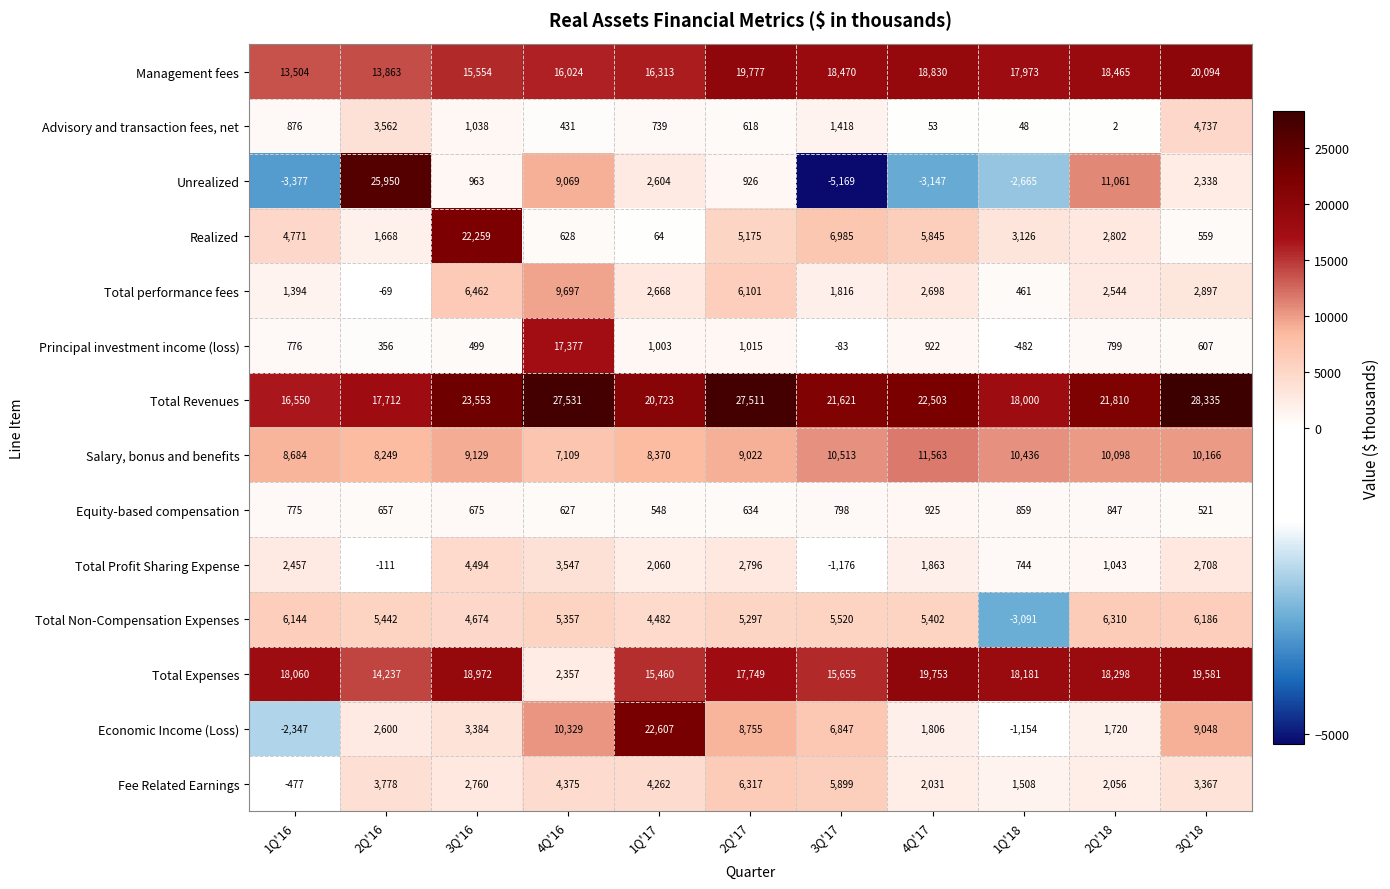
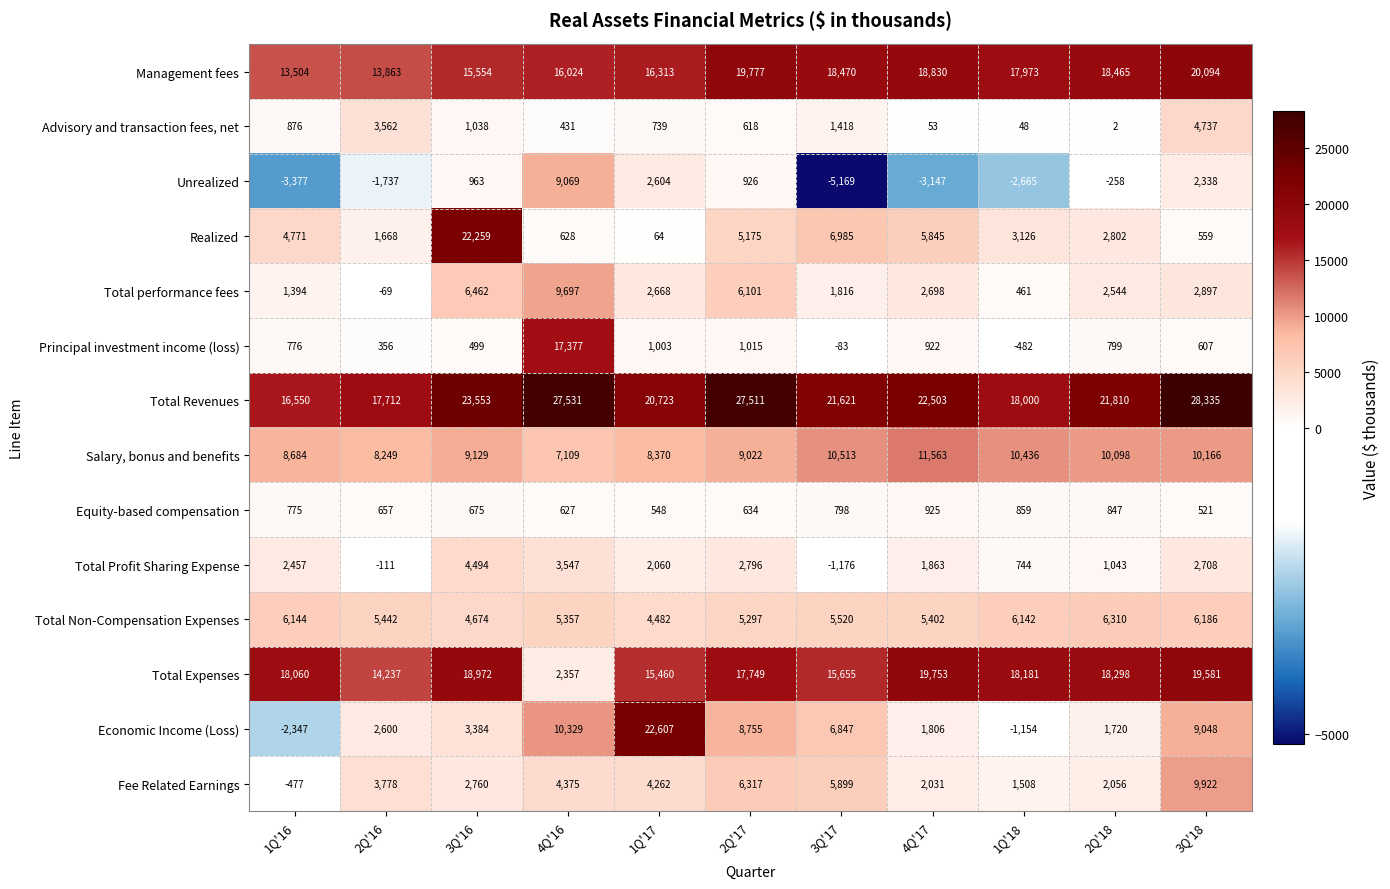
  {
    "Management fees": {
      "1Q'16": "13,504",
      "2Q'16": "13,863",
      "3Q'16": "15,554",
      "4Q'16": "16,024",
      "1Q'17": "16,313",
      "2Q'17": "19,777",
      "3Q'17": "18,470",
      "4Q'17": "18,830",
      "1Q'18": "17,973",
      "2Q'18": "18,465",
      "3Q'18": "20,094"
    },
    "Advisory and transaction fees, net": {
      "1Q'16": "876",
      "2Q'16": "3,562",
      "3Q'16": "1,038",
      "4Q'16": "431",
      "1Q'17": "739",
      "2Q'17": "618",
      "3Q'17": "1,418",
      "4Q'17": "53",
      "1Q'18": "48",
      "2Q'18": "2",
      "3Q'18": "4,737"
    },
    "Unrealized": {
      "1Q'16": "-3,377",
-     "2Q'16": "25,950",
+     "2Q'16": "-1,737",
      "3Q'16": "963",
      "4Q'16": "9,069",
      "1Q'17": "2,604",
      "2Q'17": "926",
      "3Q'17": "-5,169",
      "4Q'17": "-3,147",
      "1Q'18": "-2,665",
-     "2Q'18": "11,061",
+     "2Q'18": "-258",
      "3Q'18": "2,338"
    },
    "Realized": {
      "1Q'16": "4,771",
      "2Q'16": "1,668",
      "3Q'16": "22,259",
      "4Q'16": "628",
      "1Q'17": "64",
      "2Q'17": "5,175",
      "3Q'17": "6,985",
      "4Q'17": "5,845",
      "1Q'18": "3,126",
      "2Q'18": "2,802",
      "3Q'18": "559"
    },
    "Total performance fees": {
      "1Q'16": "1,394",
      "2Q'16": "-69",
      "3Q'16": "6,462",
      "4Q'16": "9,697",
      "1Q'17": "2,668",
      "2Q'17": "6,101",
      "3Q'17": "1,816",
      "4Q'17": "2,698",
      "1Q'18": "461",
      "2Q'18": "2,544",
      "3Q'18": "2,897"
    },
    "Principal investment income (loss)": {
      "1Q'16": "776",
      "2Q'16": "356",
      "3Q'16": "499",
      "4Q'16": "17,377",
      "1Q'17": "1,003",
      "2Q'17": "1,015",
      "3Q'17": "-83",
      "4Q'17": "922",
      "1Q'18": "-482",
      "2Q'18": "799",
      "3Q'18": "607"
    },
    "Total Revenues": {
      "1Q'16": "16,550",
      "2Q'16": "17,712",
      "3Q'16": "23,553",
      "4Q'16": "27,531",
      "1Q'17": "20,723",
      "2Q'17": "27,511",
      "3Q'17": "21,621",
      "4Q'17": "22,503",
      "1Q'18": "18,000",
      "2Q'18": "21,810",
      "3Q'18": "28,335"
    },
    "Salary, bonus and benefits": {
      "1Q'16": "8,684",
      "2Q'16": "8,249",
      "3Q'16": "9,129",
      "4Q'16": "7,109",
      "1Q'17": "8,370",
      "2Q'17": "9,022",
      "3Q'17": "10,513",
      "4Q'17": "11,563",
      "1Q'18": "10,436",
      "2Q'18": "10,098",
      "3Q'18": "10,166"
    },
    "Equity-based compensation": {
      "1Q'16": "775",
      "2Q'16": "657",
      "3Q'16": "675",
      "4Q'16": "627",
      "1Q'17": "548",
      "2Q'17": "634",
      "3Q'17": "798",
      "4Q'17": "925",
      "1Q'18": "859",
      "2Q'18": "847",
      "3Q'18": "521"
    },
    "Total Profit Sharing Expense": {
      "1Q'16": "2,457",
      "2Q'16": "-111",
      "3Q'16": "4,494",
      "4Q'16": "3,547",
      "1Q'17": "2,060",
      "2Q'17": "2,796",
      "3Q'17": "-1,176",
      "4Q'17": "1,863",
      "1Q'18": "744",
      "2Q'18": "1,043",
      "3Q'18": "2,708"
    },
    "Total Non-Compensation Expenses": {
      "1Q'16": "6,144",
      "2Q'16": "5,442",
      "3Q'16": "4,674",
      "4Q'16": "5,357",
      "1Q'17": "4,482",
      "2Q'17": "5,297",
      "3Q'17": "5,520",
      "4Q'17": "5,402",
-     "1Q'18": "-3,091",
+     "1Q'18": "6,142",
      "2Q'18": "6,310",
      "3Q'18": "6,186"
    },
    "Total Expenses": {
      "1Q'16": "18,060",
      "2Q'16": "14,237",
      "3Q'16": "18,972",
      "4Q'16": "2,357",
      "1Q'17": "15,460",
      "2Q'17": "17,749",
      "3Q'17": "15,655",
      "4Q'17": "19,753",
      "1Q'18": "18,181",
      "2Q'18": "18,298",
      "3Q'18": "19,581"
    },
    "Economic Income (Loss)": {
      "1Q'16": "-2,347",
      "2Q'16": "2,600",
      "3Q'16": "3,384",
      "4Q'16": "10,329",
      "1Q'17": "22,607",
      "2Q'17": "8,755",
      "3Q'17": "6,847",
      "4Q'17": "1,806",
      "1Q'18": "-1,154",
      "2Q'18": "1,720",
      "3Q'18": "9,048"
    },
    "Fee Related Earnings": {
      "1Q'16": "-477",
      "2Q'16": "3,778",
      "3Q'16": "2,760",
      "4Q'16": "4,375",
      "1Q'17": "4,262",
      "2Q'17": "6,317",
      "3Q'17": "5,899",
      "4Q'17": "2,031",
      "1Q'18": "1,508",
      "2Q'18": "2,056",
-     "3Q'18": "3,367"
+     "3Q'18": "9,922"
    }
  }
